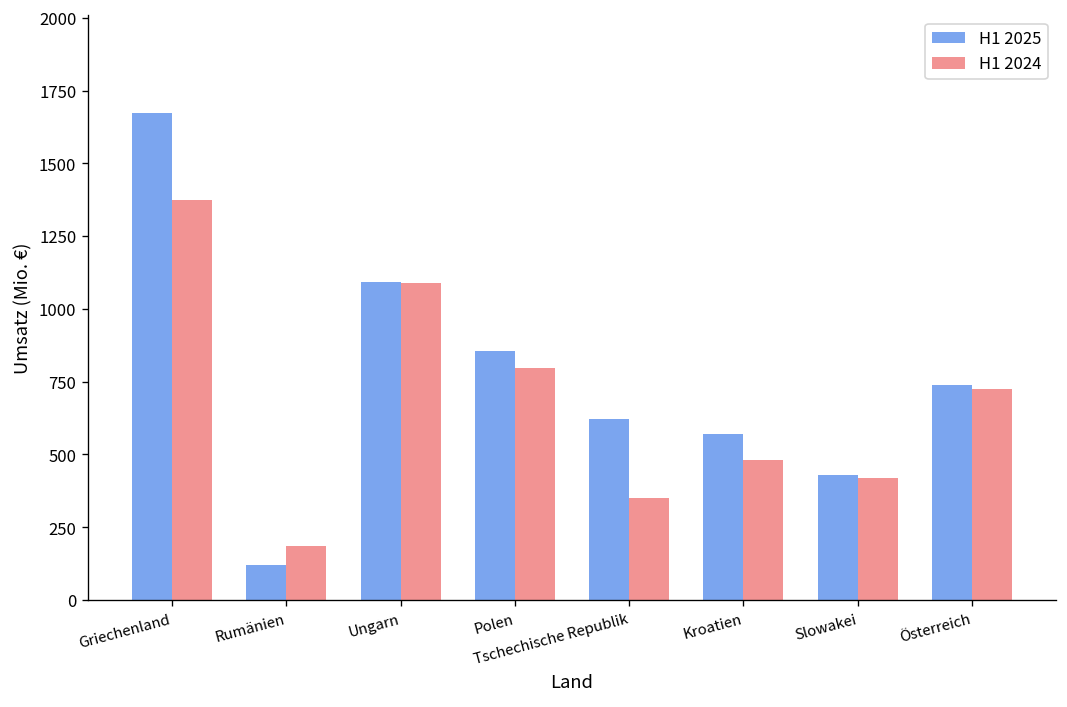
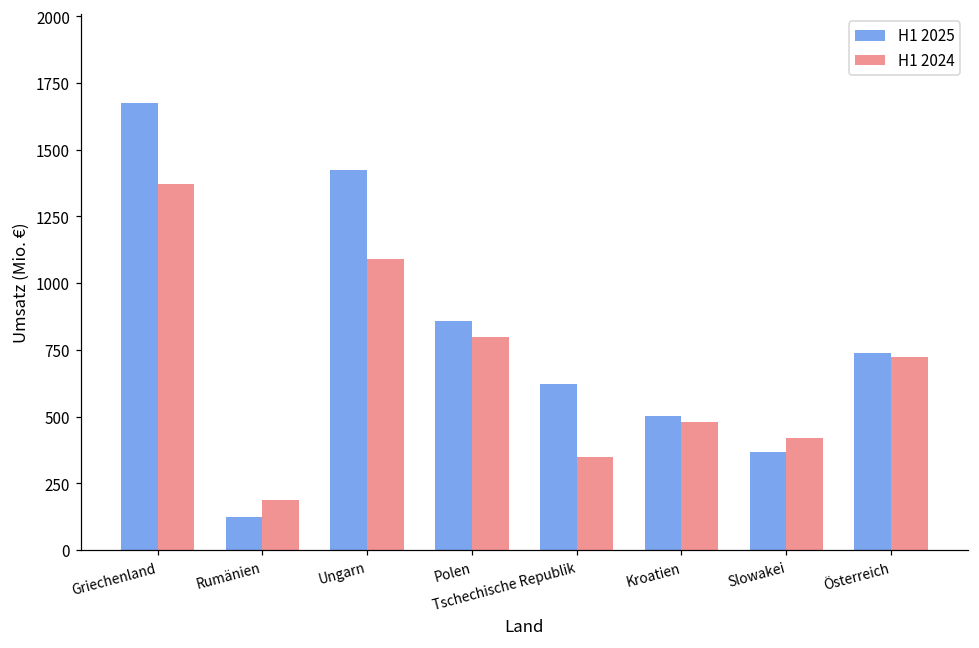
  {
    "H1 2025": {
      "Griechenland": 1670,
      "Rumänien": 120,
-     "Ungarn": 1090,
+     "Ungarn": 1420,
      "Polen": 860,
      "Tschechische Republik": 620,
-     "Kroatien": 570,
-     "Slowakei": 430,
+     "Kroatien": 500,
+     "Slowakei": 370,
      "Österreich": 740
    },
    "H1 2024": {
      "Griechenland": 1370,
      "Rumänien": 190,
      "Ungarn": 1090,
      "Polen": 800,
      "Tschechische Republik": 350,
      "Kroatien": 480,
      "Slowakei": 420,
      "Österreich": 720
    }
  }
